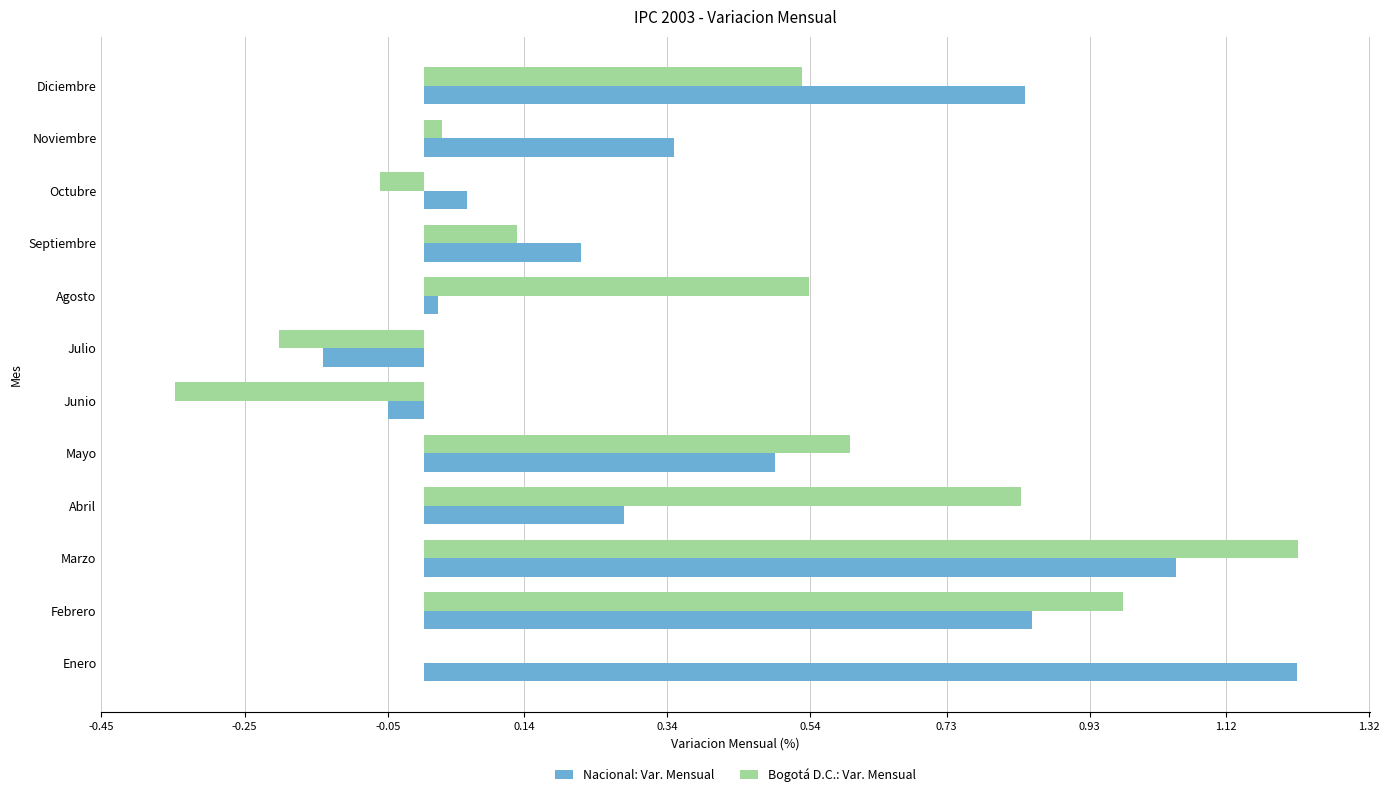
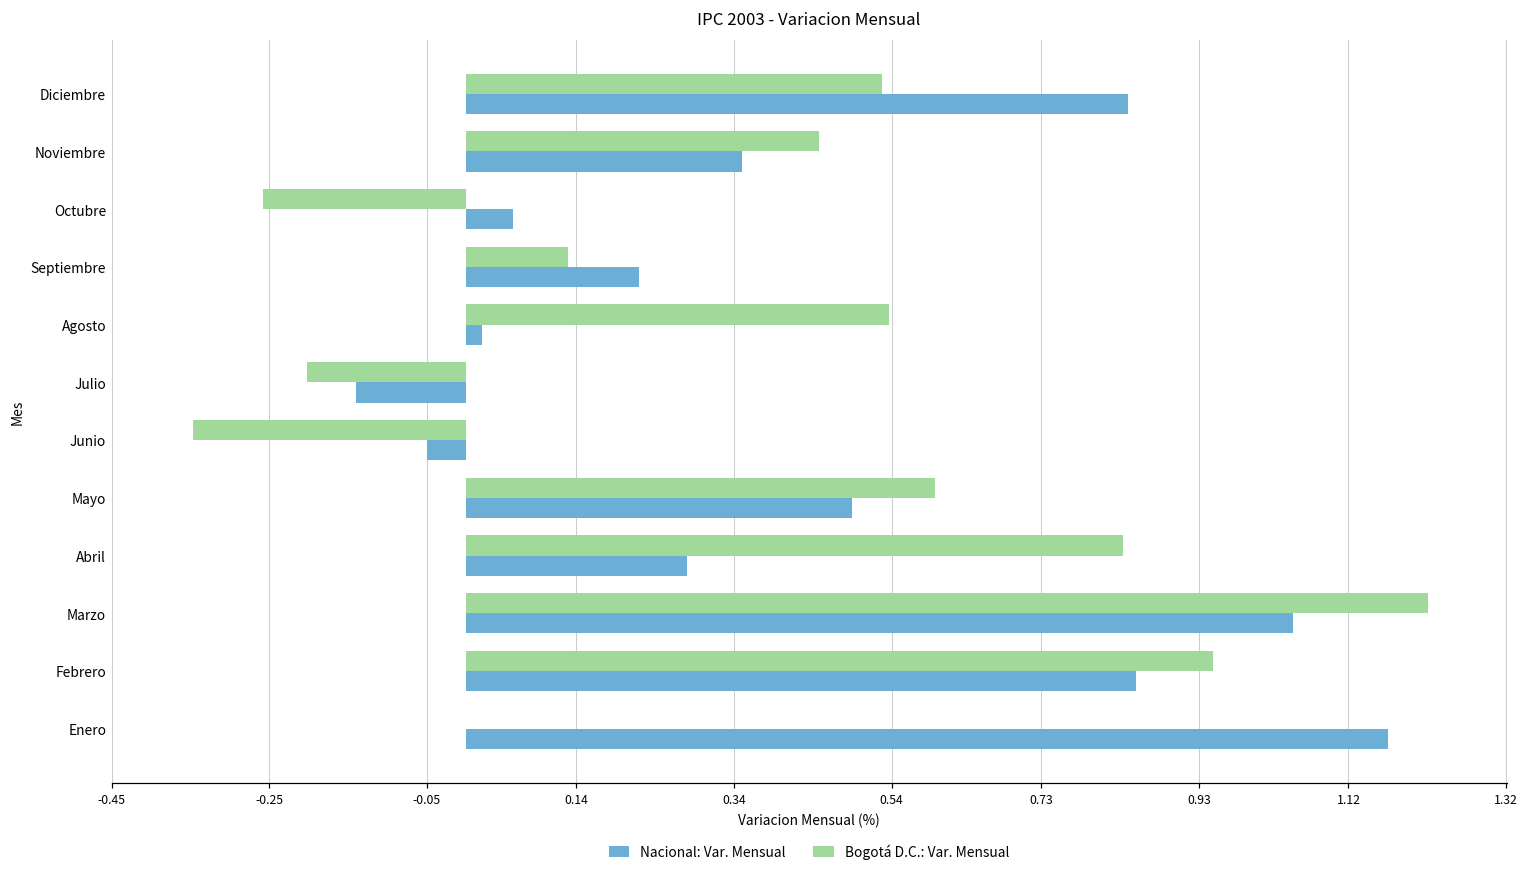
  {
    "Nacional: Var. Mensual": {
      "Diciembre": 0.84,
      "Noviembre": 0.35,
      "Octubre": 0.06,
      "Septiembre": 0.22,
      "Agosto": 0.02,
      "Julio": -0.14,
      "Junio": -0.05,
      "Mayo": 0.49,
      "Abril": 0.28,
      "Marzo": 1.05,
      "Febrero": 0.85,
-     "Enero": 1.22
+     "Enero": 1.17
    },
    "Bogotá D.C.: Var. Mensual": {
      "Diciembre": 0.53,
-     "Noviembre": 0.03,
-     "Octubre": -0.06,
+     "Noviembre": 0.45,
+     "Octubre": -0.26,
      "Septiembre": 0.13,
      "Agosto": 0.54,
      "Julio": -0.20,
      "Junio": -0.35,
      "Mayo": 0.59,
      "Abril": 0.83,
      "Marzo": 1.22,
-     "Febrero": 0.98,
+     "Febrero": 0.95,
      "Enero": 0.00
    }
  }
